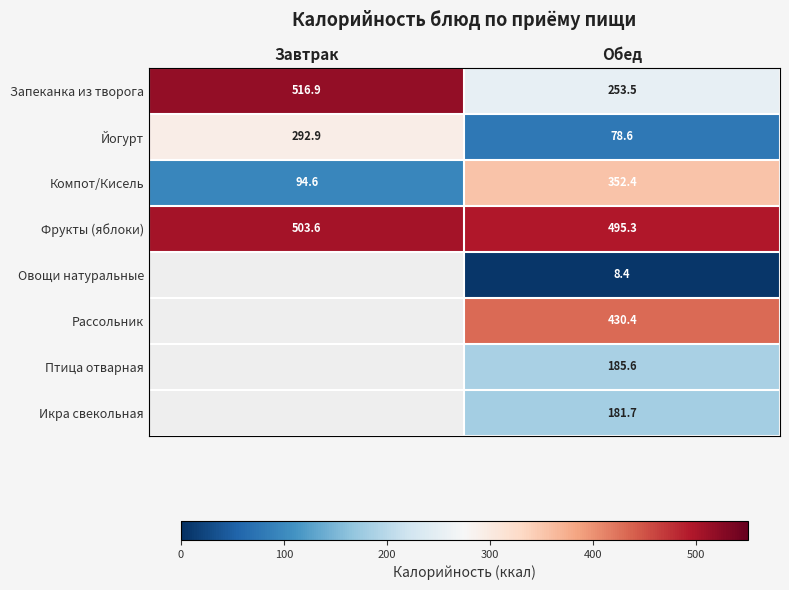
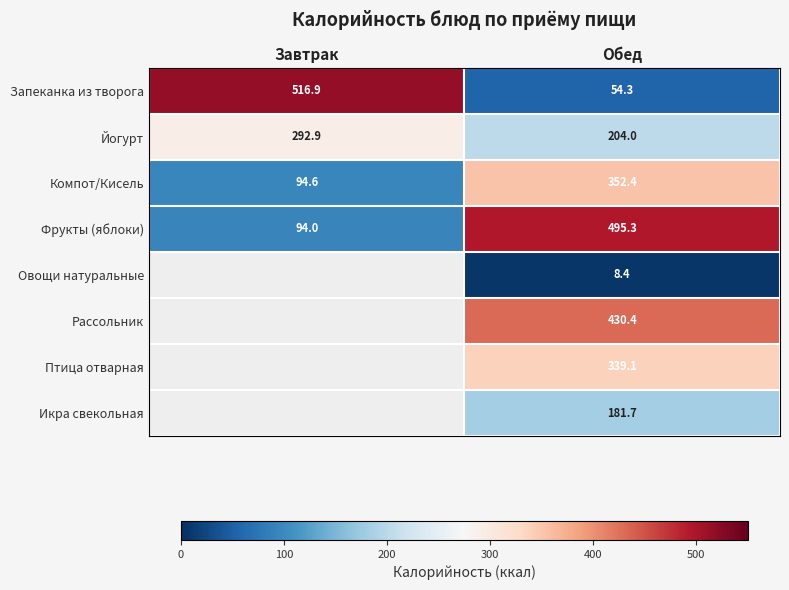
  {
    "Запеканка из творога": {
      "Завтрак": 516.9,
-     "Обед": 253.5
+     "Обед": 54.3
    },
    "Йогурт": {
      "Завтрак": 292.9,
-     "Обед": 78.6
+     "Обед": 204.0
    },
    "Компот/Кисель": {
      "Завтрак": 94.6,
      "Обед": 352.4
    },
    "Фрукты (яблоки)": {
-     "Завтрак": 503.6,
+     "Завтрак": 94.0,
      "Обед": 495.3
    },
    "Овощи натуральные": {
      "Обед": 8.4
    },
    "Рассольник": {
      "Обед": 430.4
    },
    "Птица отварная": {
-     "Обед": 185.6
+     "Обед": 339.1
    },
    "Икра свекольная": {
      "Обед": 181.7
    }
  }
